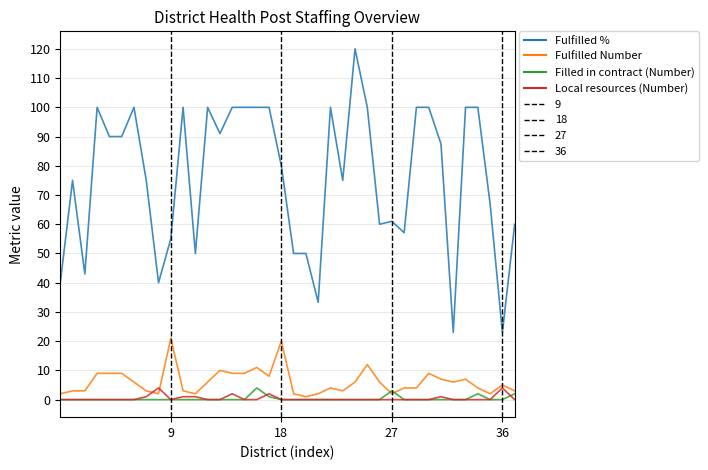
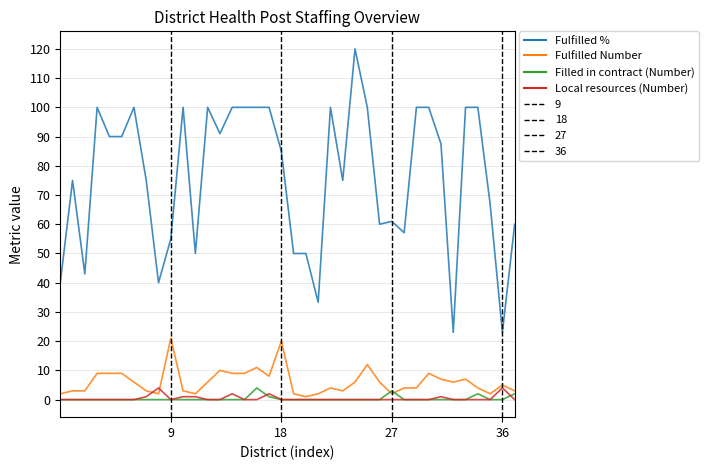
  {
    "Fulfilled %": {
      "9": 55,
-     "18": 80,
+     "18": 85,
      "27": 61,
      "36": 23
    },
    "Fulfilled Number": {
      "9": 21,
      "18": 20,
      "27": 2,
      "36": 5
    },
    "Filled in contract (Number)": {
      "27": 3,
      "36": 0
    },
    "Local resources (Number)": {
      "27": 0,
      "36": 4
    }
  }
